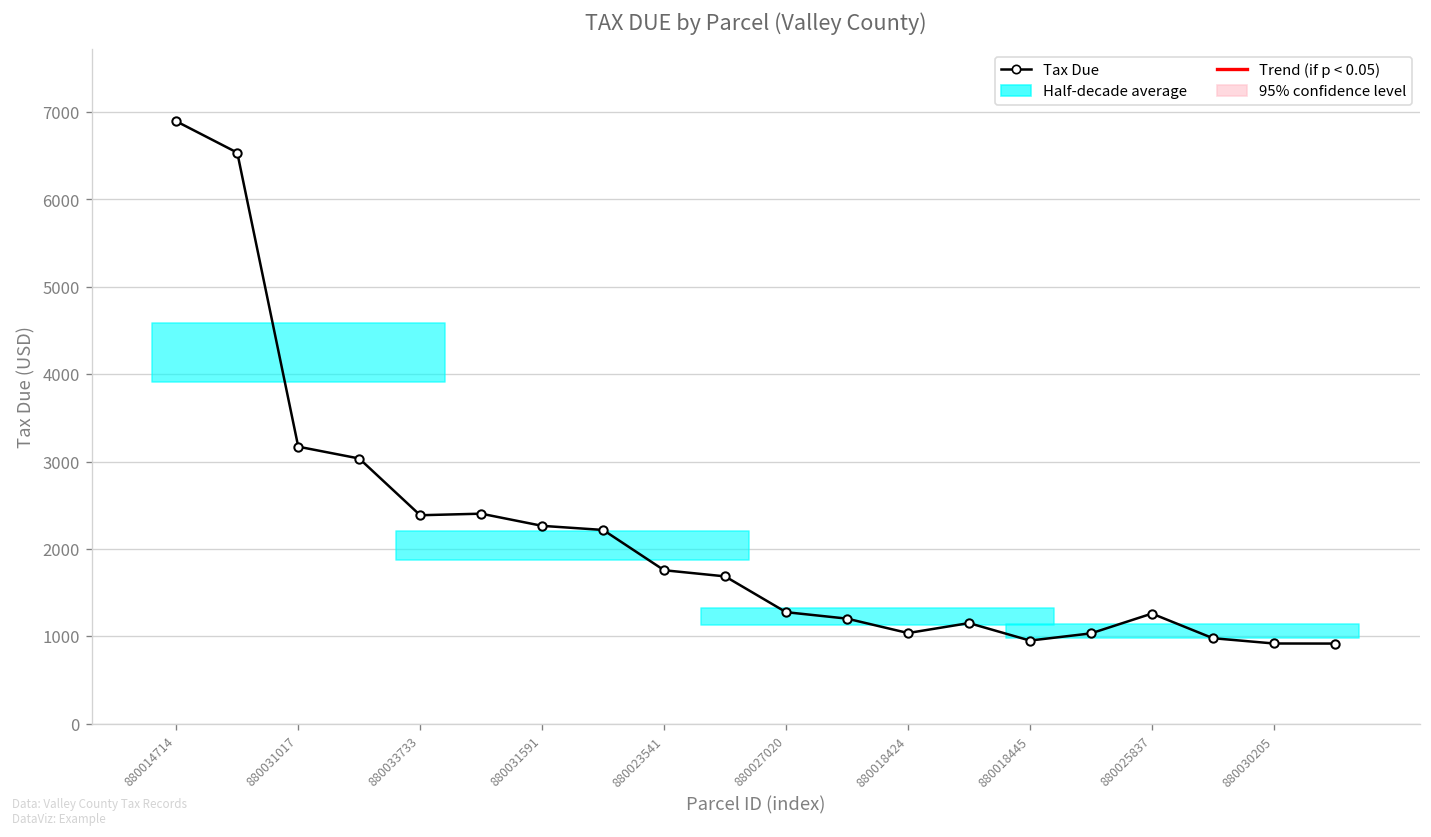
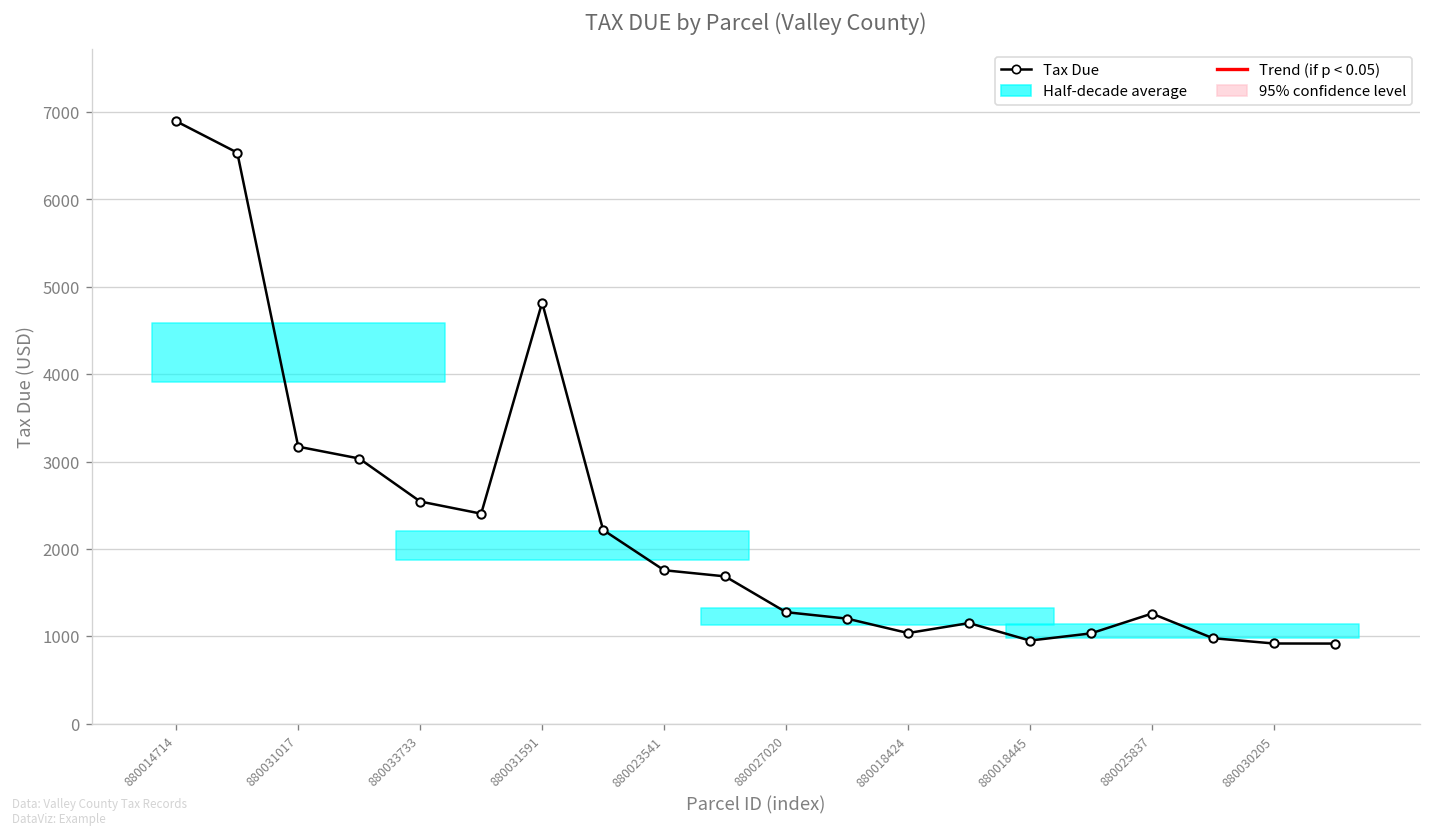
  {
    "Tax Due": {
      "880014714": 6900,
      "880031017": 3200,
-     "880033733": 2400,
-     "880031591": 2300,
+     "880033733": 2500,
+     "880031591": 4800,
      "880023541": 1800,
      "880027020": 1300,
      "880018424": 1000,
      "880018445": 1000,
      "880025837": 1300,
      "880030205": 900
    }
  }
